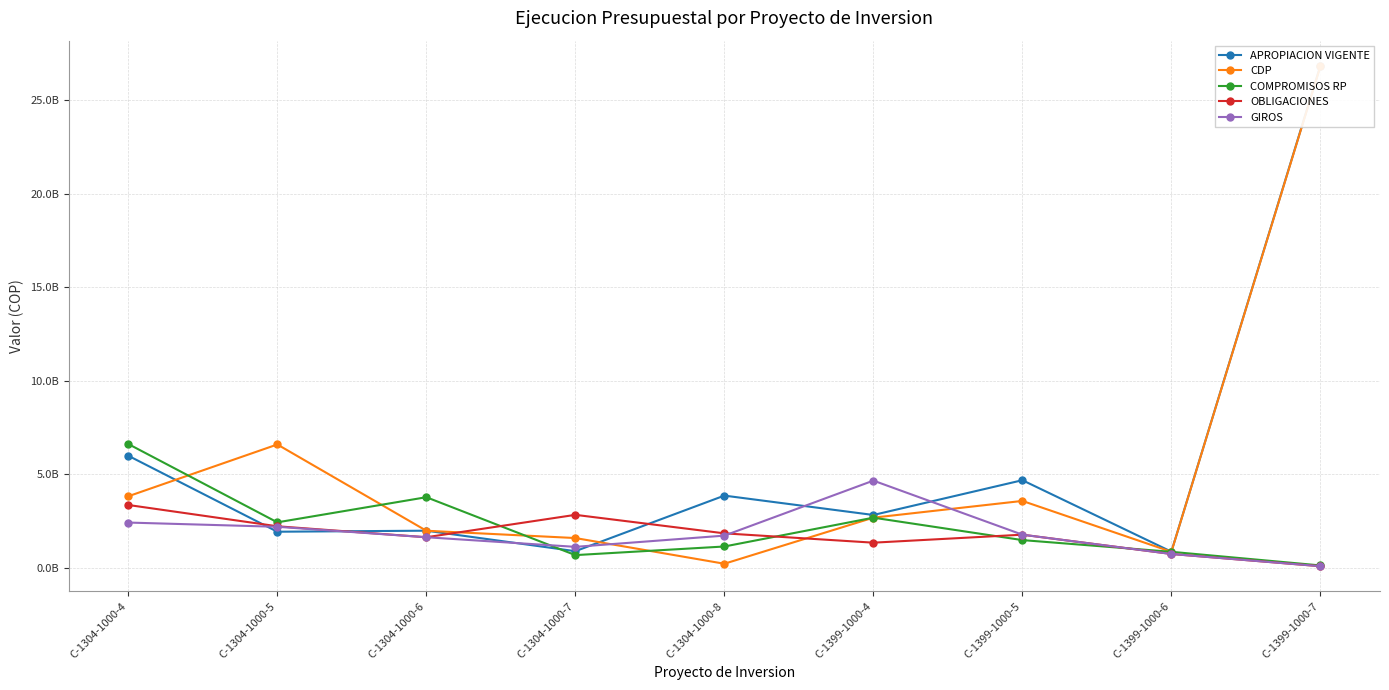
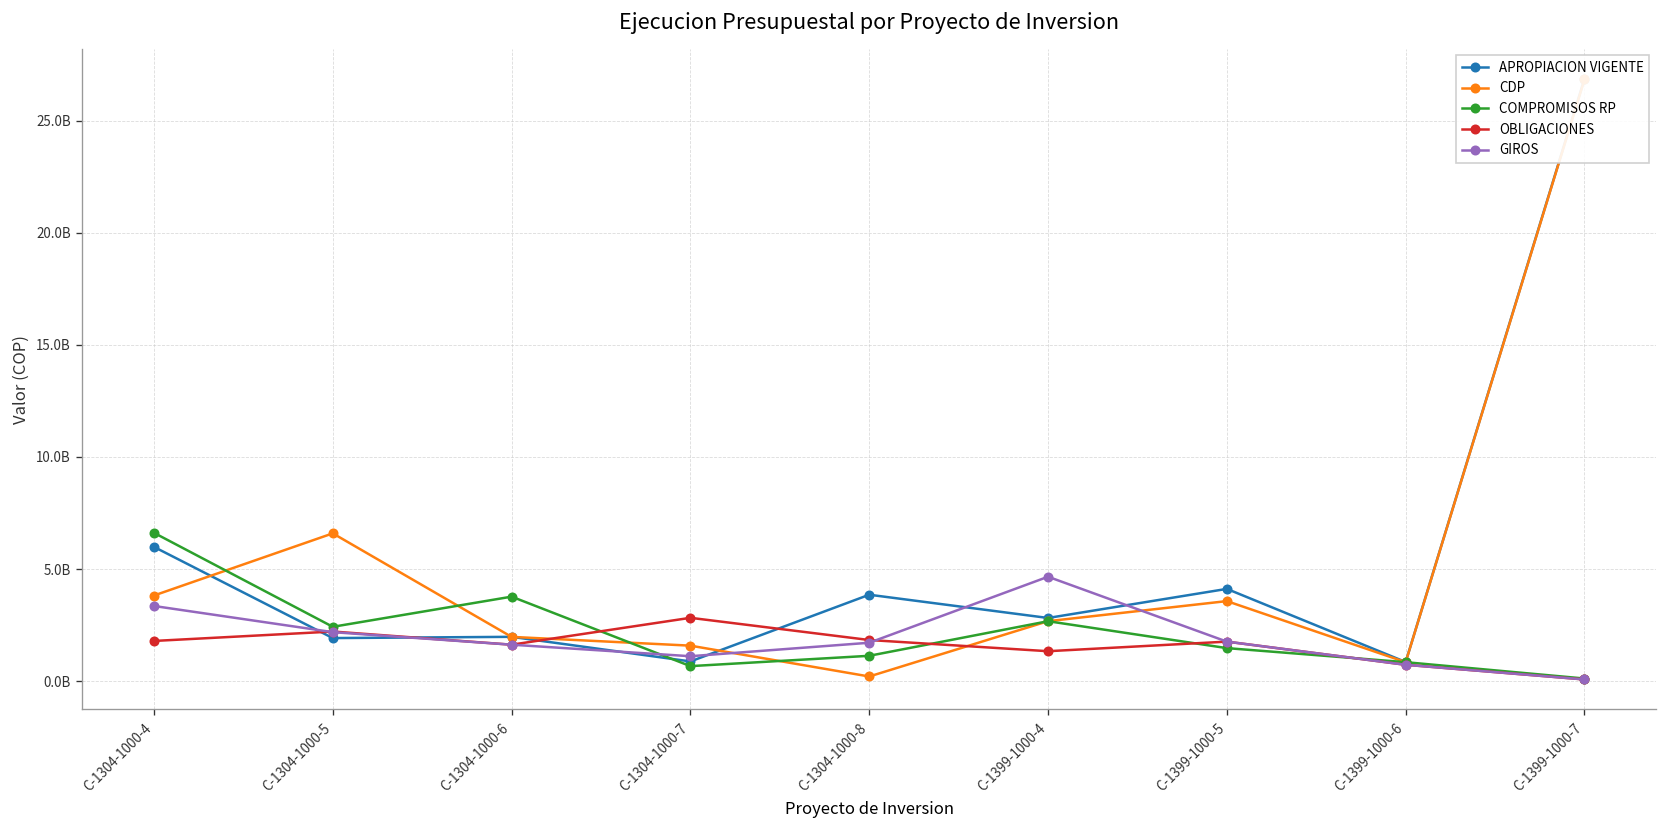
  {
    "APROPIACION VIGENTE": {
      "C-1304-1000-4": 6000000000,
      "C-1304-1000-5": 1900000000,
      "C-1304-1000-7": 900000000,
      "C-1304-1000-8": 3900000000,
      "C-1399-1000-4": 2800000000,
-     "C-1399-1000-5": 4700000000
+     "C-1399-1000-5": 4100000000
    },
    "CDP": {
      "C-1304-1000-4": 3800000000,
      "C-1304-1000-5": 6600000000,
      "C-1304-1000-7": 1600000000,
      "C-1304-1000-8": 200000000,
      "C-1399-1000-5": 3600000000
    },
    "COMPROMISOS RP": {
      "C-1304-1000-4": 6600000000,
      "C-1304-1000-5": 2400000000,
      "C-1304-1000-6": 3800000000,
      "C-1304-1000-7": 700000000,
      "C-1304-1000-8": 1100000000,
      "C-1399-1000-5": 1500000000
    },
    "OBLIGACIONES": {
-     "C-1304-1000-4": 3400000000,
+     "C-1304-1000-4": 1800000000,
      "C-1304-1000-7": 2800000000,
      "C-1399-1000-4": 1300000000
    },
    "GIROS": {
-     "C-1304-1000-4": 2400000000,
+     "C-1304-1000-4": 3400000000,
      "C-1304-1000-7": 1100000000,
      "C-1399-1000-4": 4700000000
    }
  }
